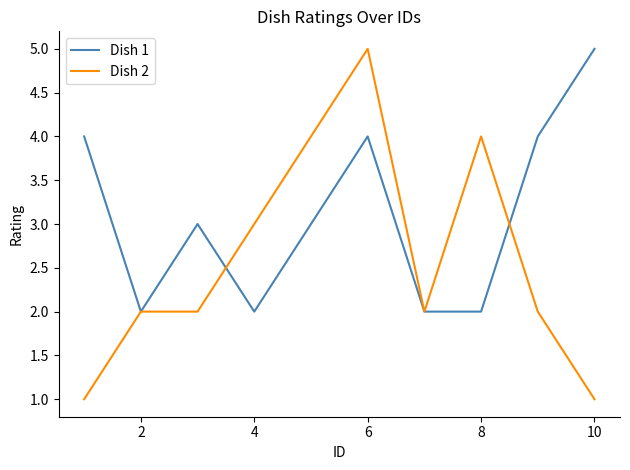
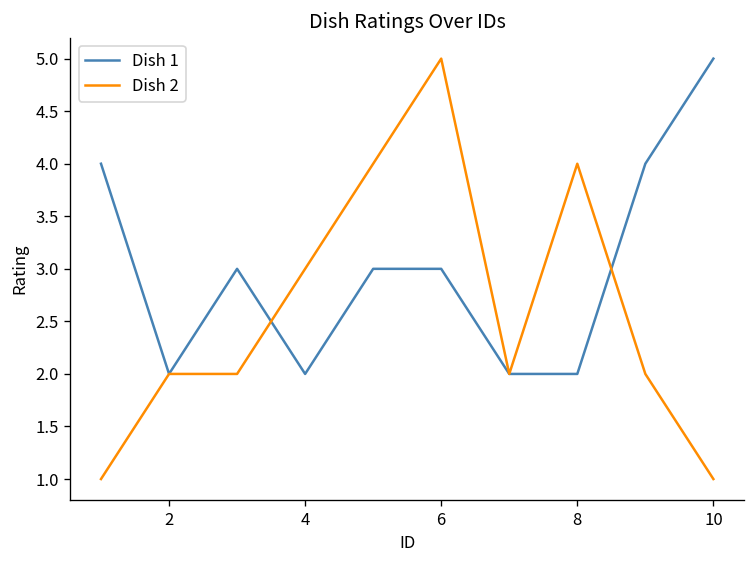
  {
    "Dish 1": {
      "4": 2,
-     "6": 4,
+     "6": 3,
      "8": 2,
      "10": 5
    },
    "Dish 2": {
      "4": 3,
      "6": 5,
      "8": 4,
      "10": 1
    }
  }
